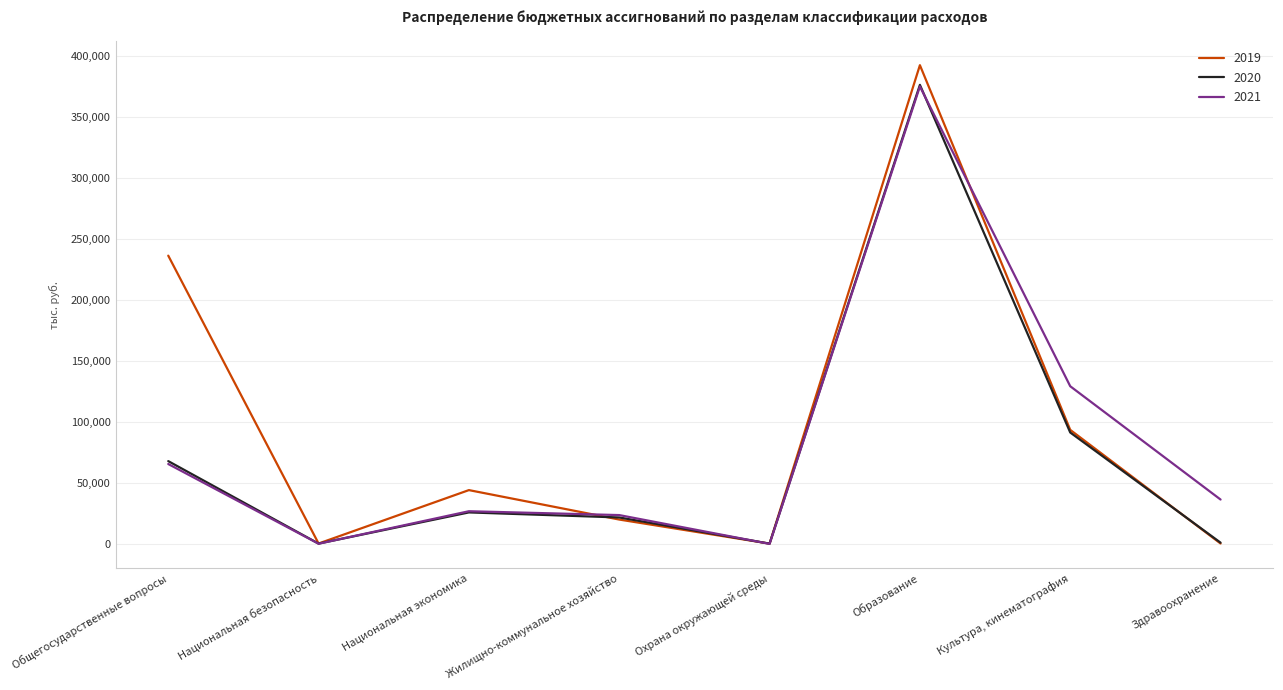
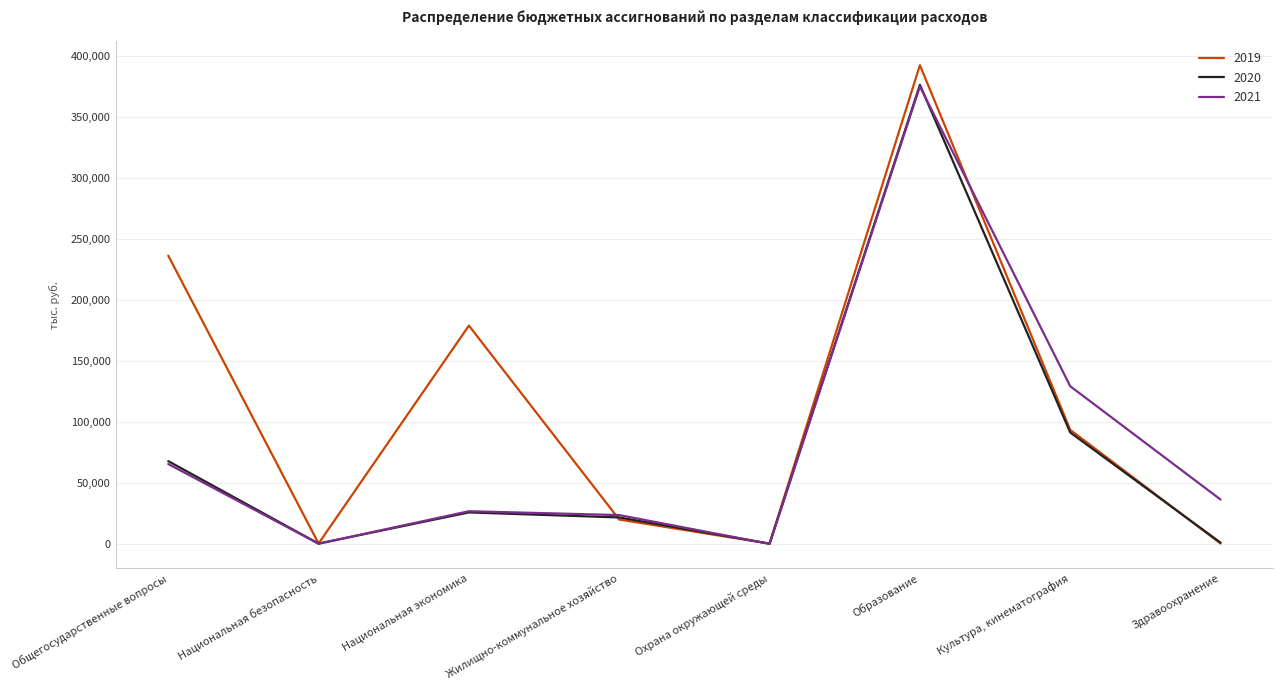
  {
    "2019": {
      "Общегосударственные вопросы": "236,000",
-     "Национальная экономика": "44,000",
+     "Национальная экономика": "179,000",
      "Образование": "392,000",
      "Культура, кинематография": "93,000"
    },
    "2020": {
      "Общегосударственные вопросы": "68,000",
      "Культура, кинематография": "91,000"
    },
    "2021": {
      "Общегосударственные вопросы": "65,000",
      "Культура, кинематография": "129,000",
      "Здравоохранение": "36,000"
    }
  }
